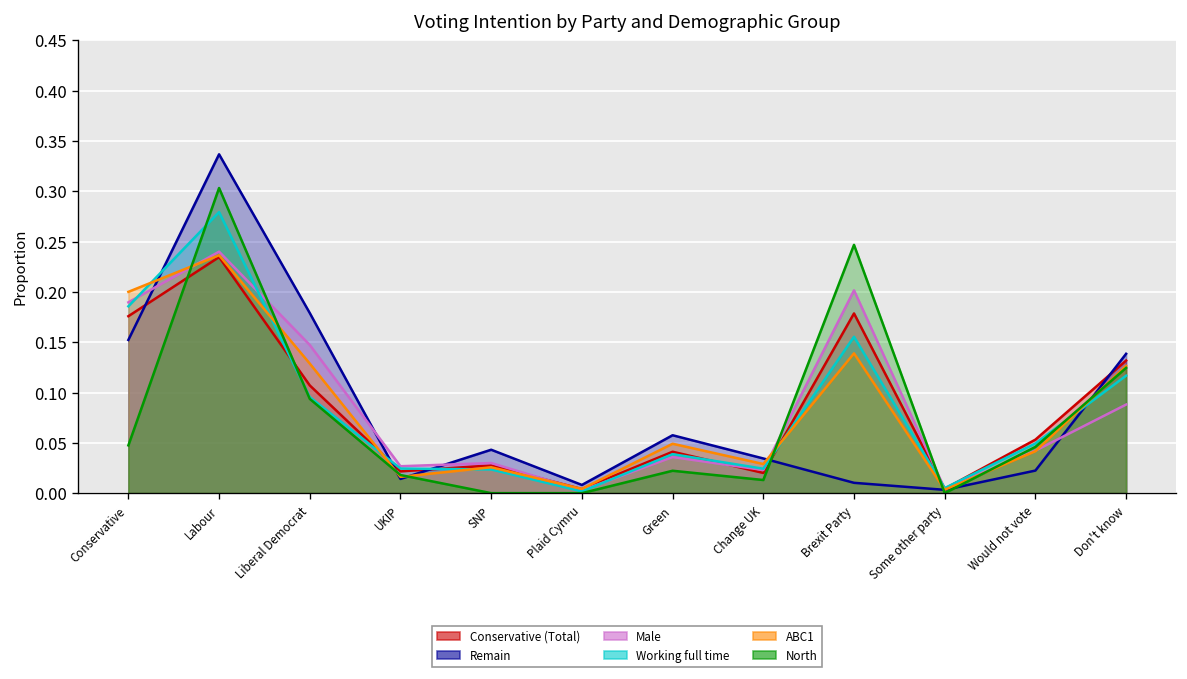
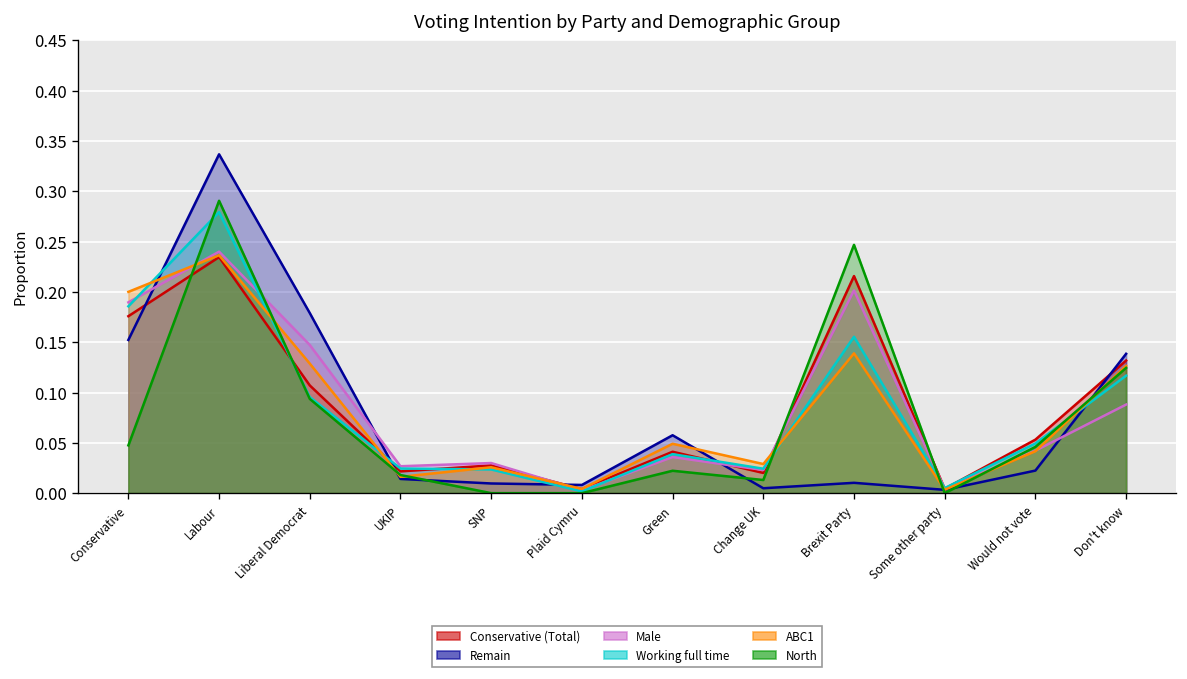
  {
    "Conservative (Total)": {
      "Conservative": 0.18,
      "Liberal Democrat": 0.11,
-     "Brexit Party": 0.18,
+     "Brexit Party": 0.22,
      "Would not vote": 0.05,
      "Don't know": 0.13
    },
    "Remain": {
      "Conservative": 0.15,
      "Labour": 0.34,
      "Liberal Democrat": 0.18,
-     "SNP": 0.04,
+     "SNP": 0.01,
      "Plaid Cymru": 0.01,
      "Green": 0.06,
-     "Change UK": 0.03,
+     "Change UK": 0.00,
      "Brexit Party": 0.01,
      "Would not vote": 0.02,
      "Don't know": 0.14
    },
    "Male": {
      "Conservative": 0.19,
      "Labour": 0.24,
      "Liberal Democrat": 0.15,
      "Brexit Party": 0.20,
      "Don't know": 0.09
    },
    "Working full time": {
      "Conservative": 0.19,
      "Labour": 0.28,
      "Brexit Party": 0.16,
      "Would not vote": 0.05,
      "Don't know": 0.12
    },
    "ABC1": {
      "Conservative": 0.20,
      "Liberal Democrat": 0.13,
      "Green": 0.05,
      "Change UK": 0.03,
      "Brexit Party": 0.14
    },
    "North": {
      "Conservative": 0.05,
-     "Labour": 0.30,
+     "Labour": 0.29,
      "SNP": 0.00,
      "Green": 0.02,
      "Change UK": 0.01,
      "Brexit Party": 0.25,
      "Some other party": 0.00,
      "Would not vote": 0.05
    }
  }
